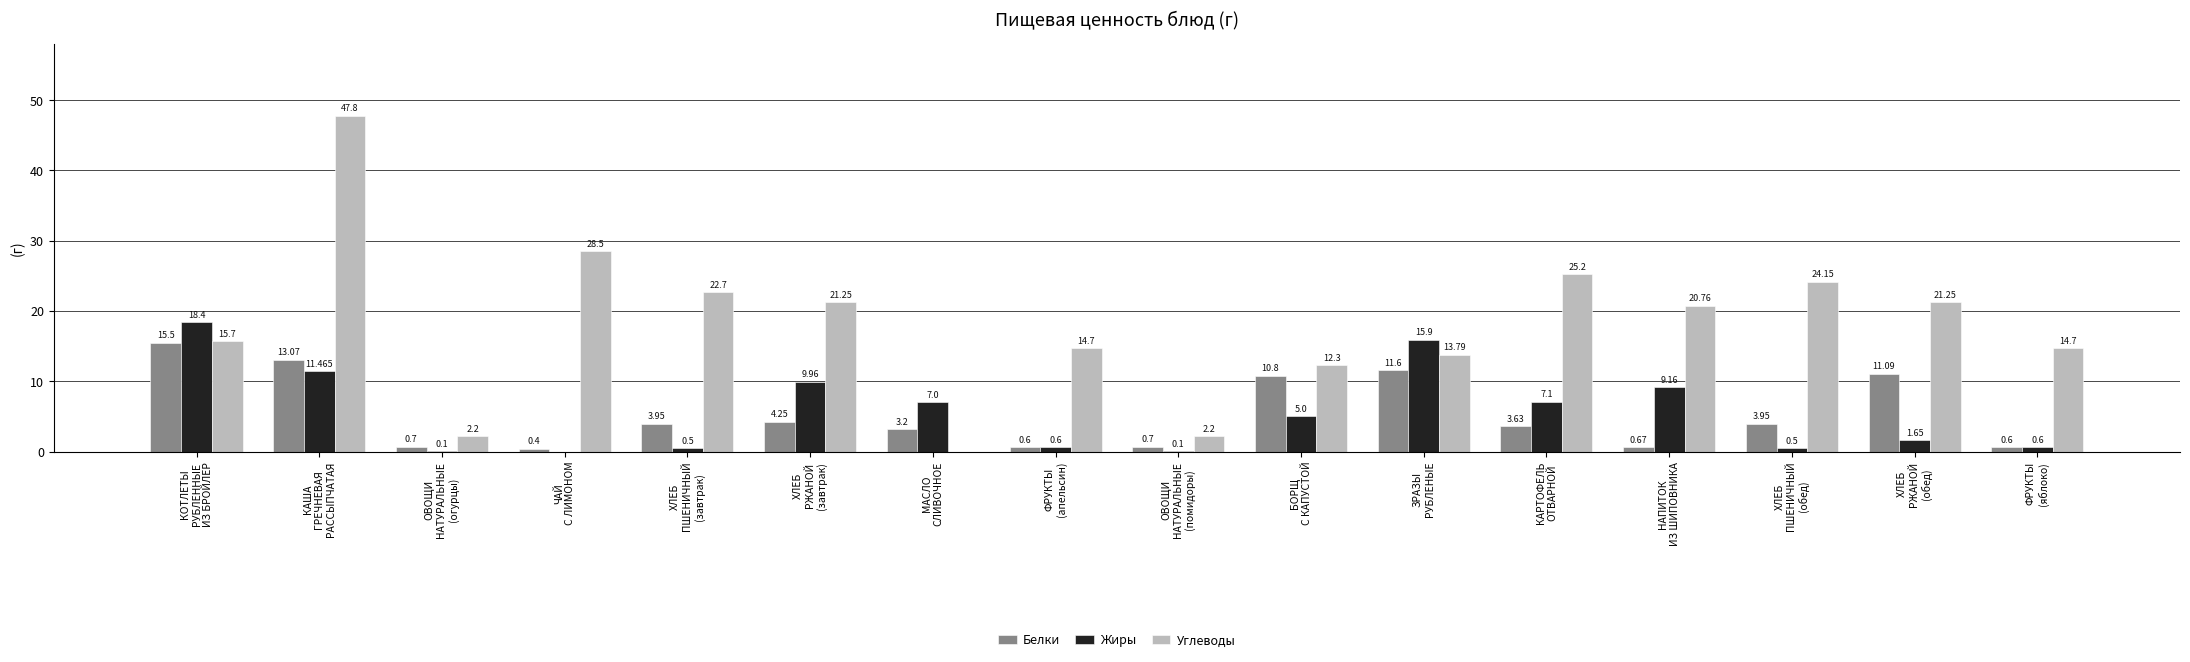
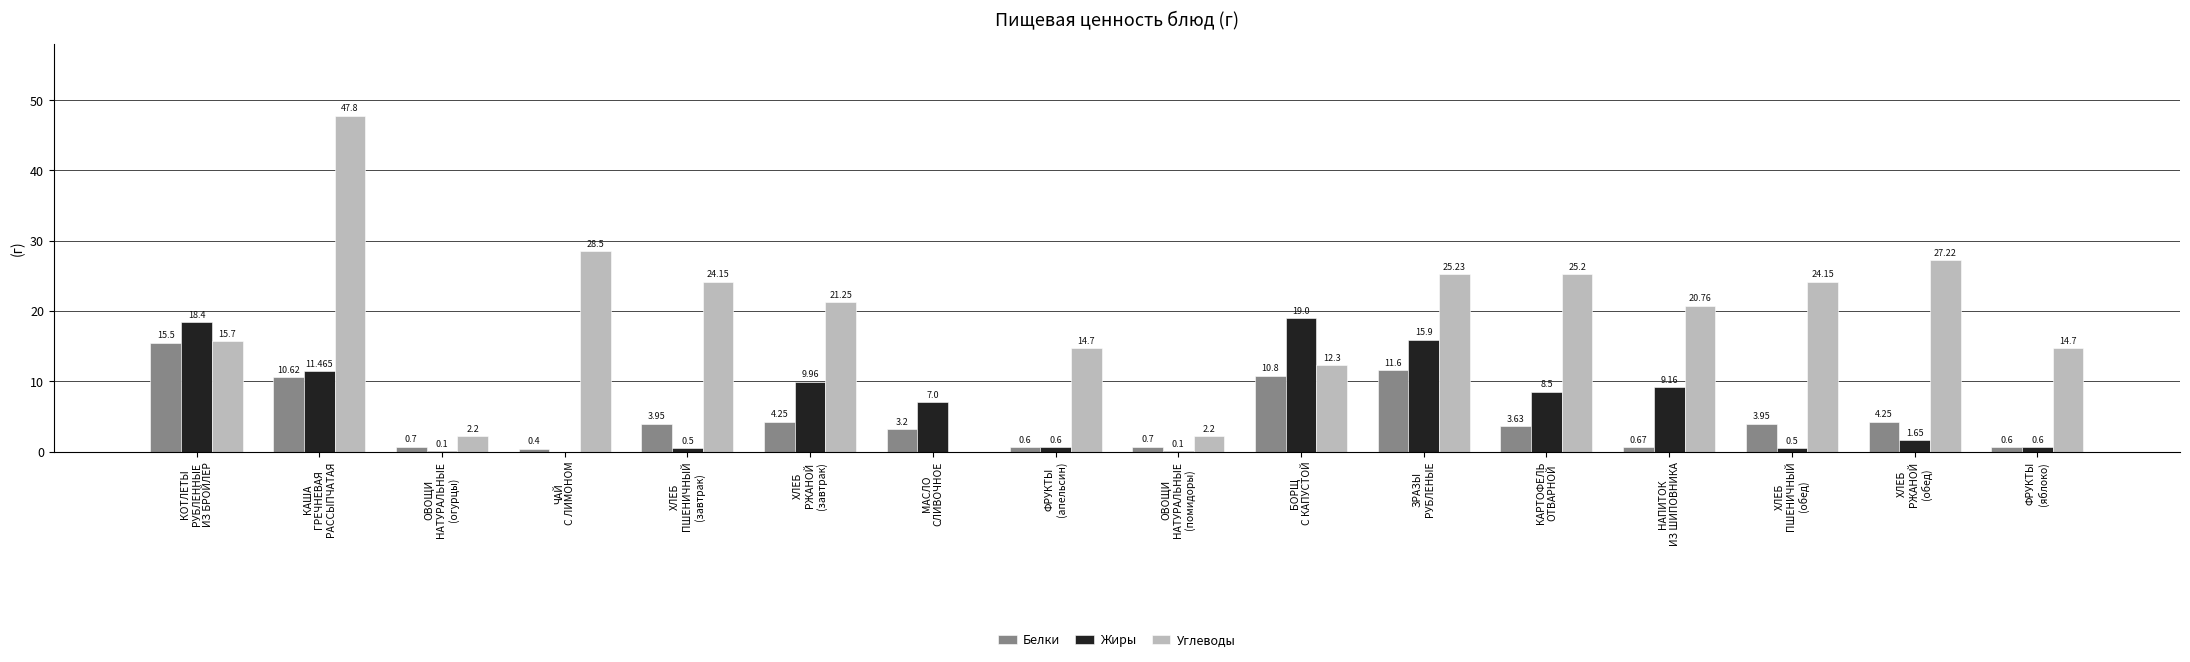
  {
    "Белки": {
      "КОТЛЕТЫ РУБЛЕННЫЕ ИЗ БРОЙЛЕР": 15.5,
-     "КАША ГРЕЧНЕВАЯ РАССЫПЧАТАЯ": 13.07,
+     "КАША ГРЕЧНЕВАЯ РАССЫПЧАТАЯ": 10.62,
      "ОВОЩИ НАТУРАЛЬНЫЕ (огурцы)": 0.7,
      "ЧАЙ С ЛИМОНОМ": 0.4,
      "ХЛЕБ ПШЕНИЧНЫЙ (завтрак)": 3.95,
      "ХЛЕБ РЖАНОЙ (завтрак)": 4.25,
      "МАСЛО СЛИВОЧНОЕ": 3.2,
      "ФРУКТЫ (апельсин)": 0.6,
      "ОВОЩИ НАТУРАЛЬНЫЕ (помидоры)": 0.7,
      "БОРЩ С КАПУСТОЙ": 10.8,
      "ЗРАЗЫ РУБЛЕНЫЕ": 11.6,
      "КАРТОФЕЛЬ ОТВАРНОЙ": 3.63,
      "НАПИТОК ИЗ ШИПОВНИКА": 0.67,
      "ХЛЕБ ПШЕНИЧНЫЙ (обед)": 3.95,
-     "ХЛЕБ РЖАНОЙ (обед)": 11.09,
+     "ХЛЕБ РЖАНОЙ (обед)": 4.25,
      "ФРУКТЫ (яблоко)": 0.6
    },
    "Жиры": {
      "КОТЛЕТЫ РУБЛЕННЫЕ ИЗ БРОЙЛЕР": 18.4,
      "КАША ГРЕЧНЕВАЯ РАССЫПЧАТАЯ": 11.465,
      "ОВОЩИ НАТУРАЛЬНЫЕ (огурцы)": 0.1,
      "ХЛЕБ ПШЕНИЧНЫЙ (завтрак)": 0.5,
      "ХЛЕБ РЖАНОЙ (завтрак)": 9.96,
      "МАСЛО СЛИВОЧНОЕ": 7.0,
      "ФРУКТЫ (апельсин)": 0.6,
      "ОВОЩИ НАТУРАЛЬНЫЕ (помидоры)": 0.1,
-     "БОРЩ С КАПУСТОЙ": 5.0,
+     "БОРЩ С КАПУСТОЙ": 19.0,
      "ЗРАЗЫ РУБЛЕНЫЕ": 15.9,
-     "КАРТОФЕЛЬ ОТВАРНОЙ": 7.1,
+     "КАРТОФЕЛЬ ОТВАРНОЙ": 8.5,
      "НАПИТОК ИЗ ШИПОВНИКА": 9.16,
      "ХЛЕБ ПШЕНИЧНЫЙ (обед)": 0.5,
      "ХЛЕБ РЖАНОЙ (обед)": 1.65,
      "ФРУКТЫ (яблоко)": 0.6
    },
    "Углеводы": {
      "КОТЛЕТЫ РУБЛЕННЫЕ ИЗ БРОЙЛЕР": 15.7,
      "КАША ГРЕЧНЕВАЯ РАССЫПЧАТАЯ": 47.8,
      "ОВОЩИ НАТУРАЛЬНЫЕ (огурцы)": 2.2,
      "ЧАЙ С ЛИМОНОМ": 28.5,
-     "ХЛЕБ ПШЕНИЧНЫЙ (завтрак)": 22.7,
+     "ХЛЕБ ПШЕНИЧНЫЙ (завтрак)": 24.15,
      "ХЛЕБ РЖАНОЙ (завтрак)": 21.25,
      "ФРУКТЫ (апельсин)": 14.7,
      "ОВОЩИ НАТУРАЛЬНЫЕ (помидоры)": 2.2,
      "БОРЩ С КАПУСТОЙ": 12.3,
-     "ЗРАЗЫ РУБЛЕНЫЕ": 13.79,
+     "ЗРАЗЫ РУБЛЕНЫЕ": 25.23,
      "КАРТОФЕЛЬ ОТВАРНОЙ": 25.2,
      "НАПИТОК ИЗ ШИПОВНИКА": 20.76,
      "ХЛЕБ ПШЕНИЧНЫЙ (обед)": 24.15,
-     "ХЛЕБ РЖАНОЙ (обед)": 21.25,
+     "ХЛЕБ РЖАНОЙ (обед)": 27.22,
      "ФРУКТЫ (яблоко)": 14.7
    }
  }
